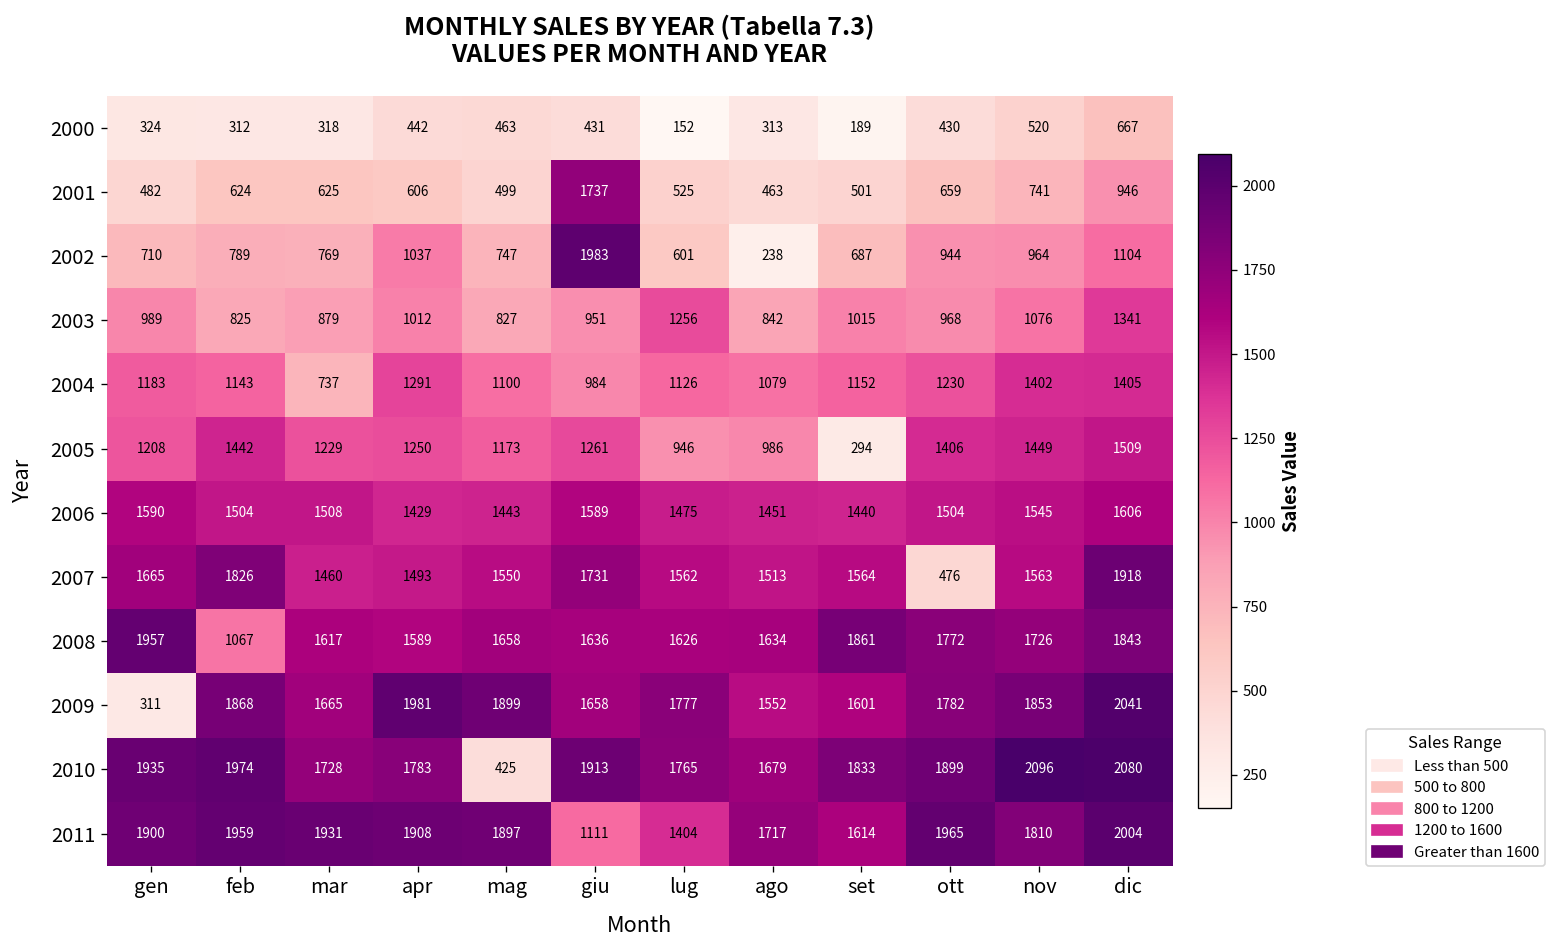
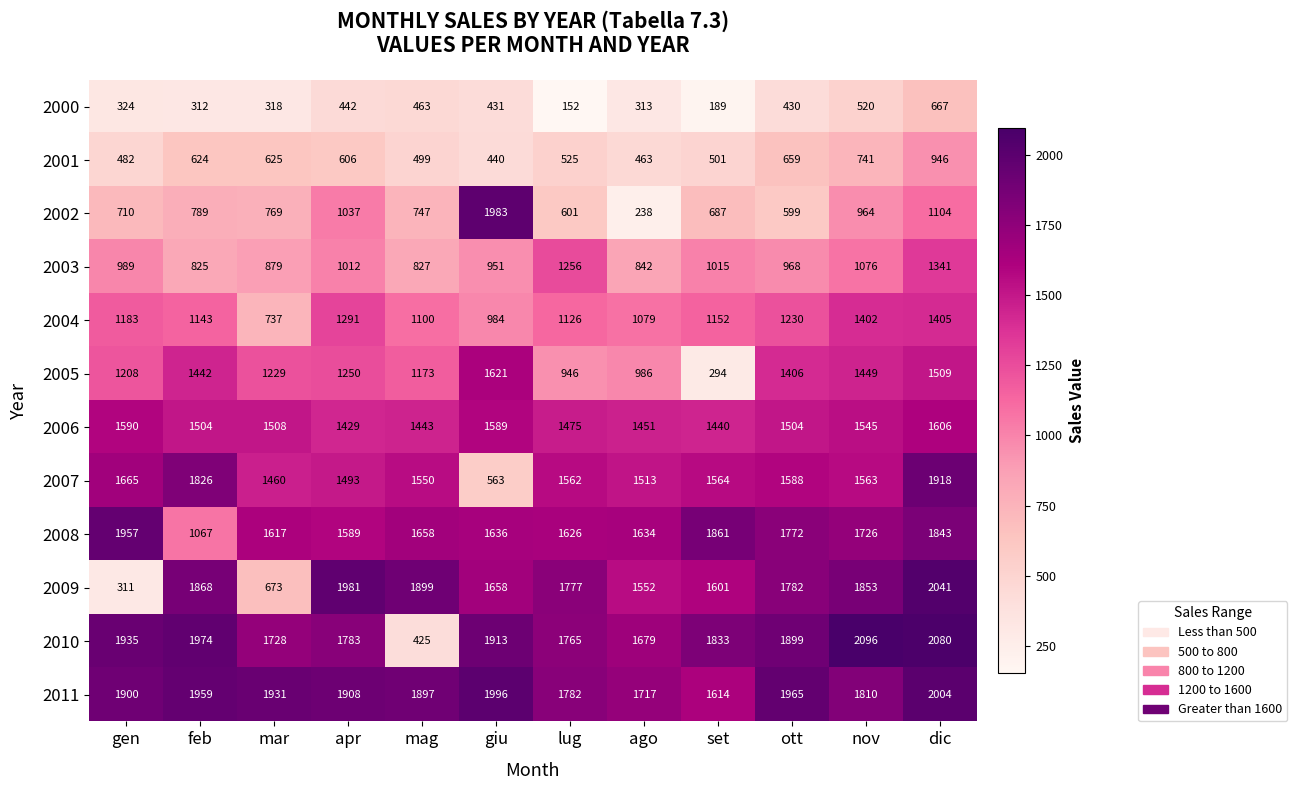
  {
    "2000": {
      "gen": 324,
      "feb": 312,
      "mar": 318,
      "apr": 442,
      "mag": 463,
      "giu": 431,
      "lug": 152,
      "ago": 313,
      "set": 189,
      "ott": 430,
      "nov": 520,
      "dic": 667
    },
    "2001": {
      "gen": 482,
      "feb": 624,
      "mar": 625,
      "apr": 606,
      "mag": 499,
-     "giu": 1737,
+     "giu": 440,
      "lug": 525,
      "ago": 463,
      "set": 501,
      "ott": 659,
      "nov": 741,
      "dic": 946
    },
    "2002": {
      "gen": 710,
      "feb": 789,
      "mar": 769,
      "apr": 1037,
      "mag": 747,
      "giu": 1983,
      "lug": 601,
      "ago": 238,
      "set": 687,
-     "ott": 944,
+     "ott": 599,
      "nov": 964,
      "dic": 1104
    },
    "2003": {
      "gen": 989,
      "feb": 825,
      "mar": 879,
      "apr": 1012,
      "mag": 827,
      "giu": 951,
      "lug": 1256,
      "ago": 842,
      "set": 1015,
      "ott": 968,
      "nov": 1076,
      "dic": 1341
    },
    "2004": {
      "gen": 1183,
      "feb": 1143,
      "mar": 737,
      "apr": 1291,
      "mag": 1100,
      "giu": 984,
      "lug": 1126,
      "ago": 1079,
      "set": 1152,
      "ott": 1230,
      "nov": 1402,
      "dic": 1405
    },
    "2005": {
      "gen": 1208,
      "feb": 1442,
      "mar": 1229,
      "apr": 1250,
      "mag": 1173,
-     "giu": 1261,
+     "giu": 1621,
      "lug": 946,
      "ago": 986,
      "set": 294,
      "ott": 1406,
      "nov": 1449,
      "dic": 1509
    },
    "2006": {
      "gen": 1590,
      "feb": 1504,
      "mar": 1508,
      "apr": 1429,
      "mag": 1443,
      "giu": 1589,
      "lug": 1475,
      "ago": 1451,
      "set": 1440,
      "ott": 1504,
      "nov": 1545,
      "dic": 1606
    },
    "2007": {
      "gen": 1665,
      "feb": 1826,
      "mar": 1460,
      "apr": 1493,
      "mag": 1550,
-     "giu": 1731,
+     "giu": 563,
      "lug": 1562,
      "ago": 1513,
      "set": 1564,
-     "ott": 476,
+     "ott": 1588,
      "nov": 1563,
      "dic": 1918
    },
    "2008": {
      "gen": 1957,
      "feb": 1067,
      "mar": 1617,
      "apr": 1589,
      "mag": 1658,
      "giu": 1636,
      "lug": 1626,
      "ago": 1634,
      "set": 1861,
      "ott": 1772,
      "nov": 1726,
      "dic": 1843
    },
    "2009": {
      "gen": 311,
      "feb": 1868,
-     "mar": 1665,
+     "mar": 673,
      "apr": 1981,
      "mag": 1899,
      "giu": 1658,
      "lug": 1777,
      "ago": 1552,
      "set": 1601,
      "ott": 1782,
      "nov": 1853,
      "dic": 2041
    },
    "2010": {
      "gen": 1935,
      "feb": 1974,
      "mar": 1728,
      "apr": 1783,
      "mag": 425,
      "giu": 1913,
      "lug": 1765,
      "ago": 1679,
      "set": 1833,
      "ott": 1899,
      "nov": 2096,
      "dic": 2080
    },
    "2011": {
      "gen": 1900,
      "feb": 1959,
      "mar": 1931,
      "apr": 1908,
      "mag": 1897,
-     "giu": 1111,
-     "lug": 1404,
+     "giu": 1996,
+     "lug": 1782,
      "ago": 1717,
      "set": 1614,
      "ott": 1965,
      "nov": 1810,
      "dic": 2004
    }
  }
